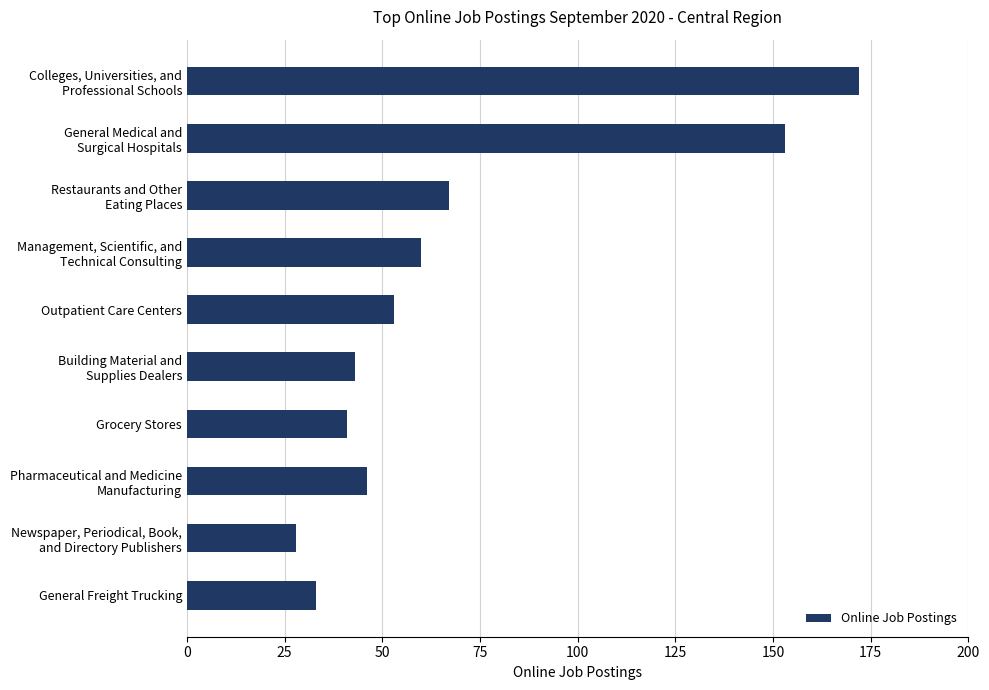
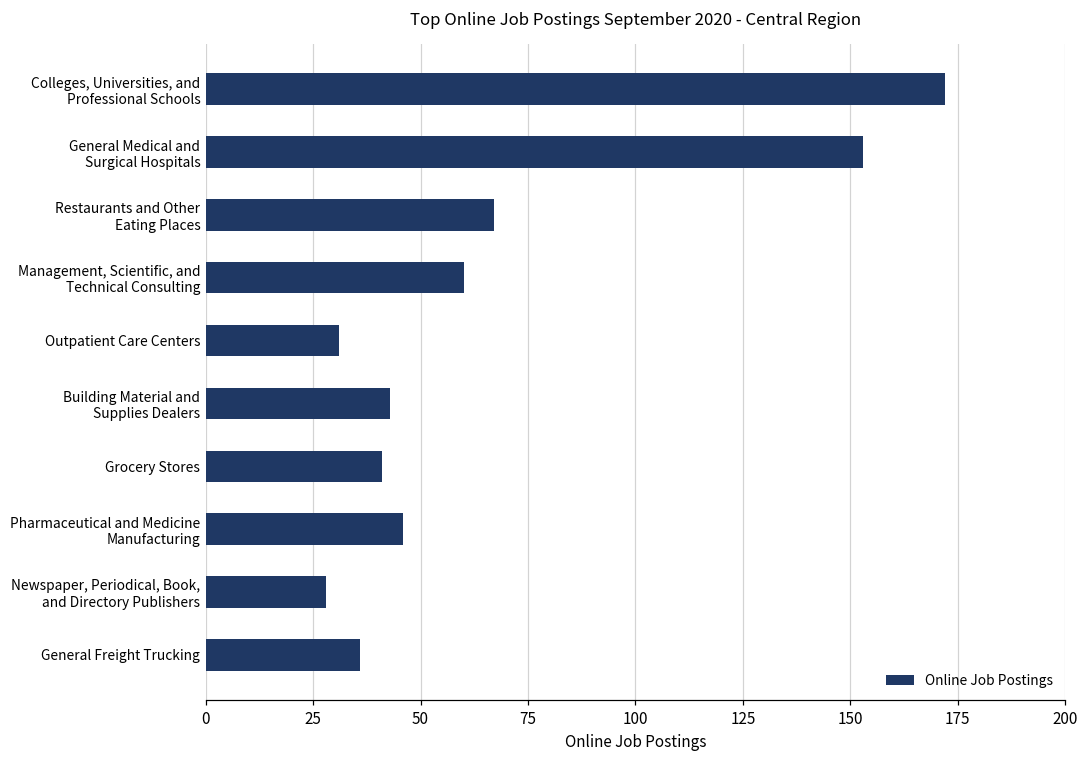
  {
    "Colleges, Universities, and Professional Schools": 172,
    "General Medical and Surgical Hospitals": 153,
    "Restaurants and Other Eating Places": 67,
    "Management, Scientific, and Technical Consulting": 60,
-   "Outpatient Care Centers": 53,
+   "Outpatient Care Centers": 31,
    "Building Material and Supplies Dealers": 43,
    "Grocery Stores": 41,
    "Pharmaceutical and Medicine Manufacturing": 46,
    "Newspaper, Periodical, Book, and Directory Publishers": 28,
-   "General Freight Trucking": 33
+   "General Freight Trucking": 36
  }
